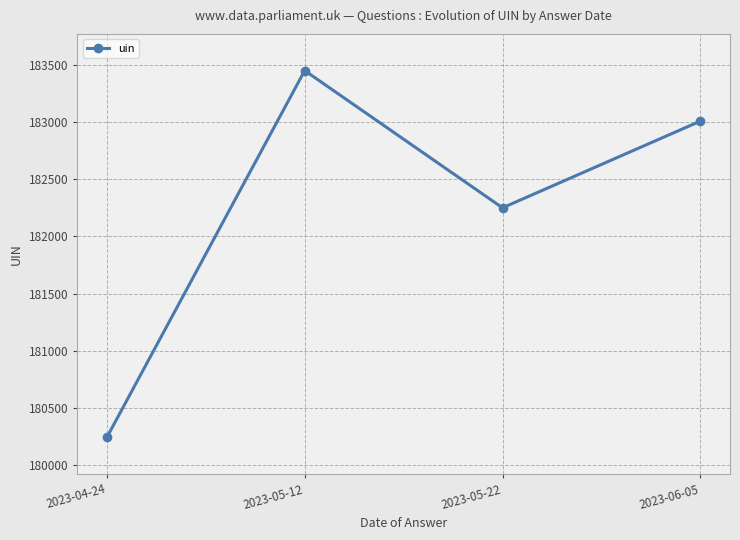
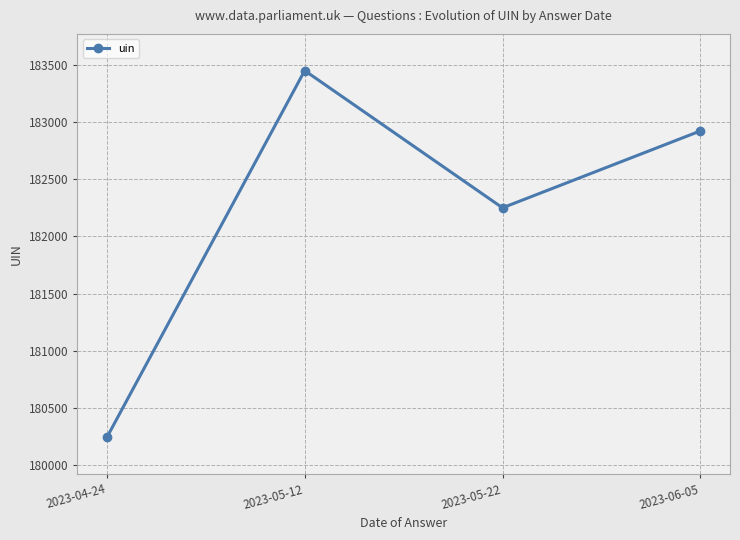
  {
    "2023-04-24": 180240,
    "2023-05-12": 183450,
    "2023-05-22": 182250,
-   "2023-06-05": 183010
+   "2023-06-05": 182920
  }
